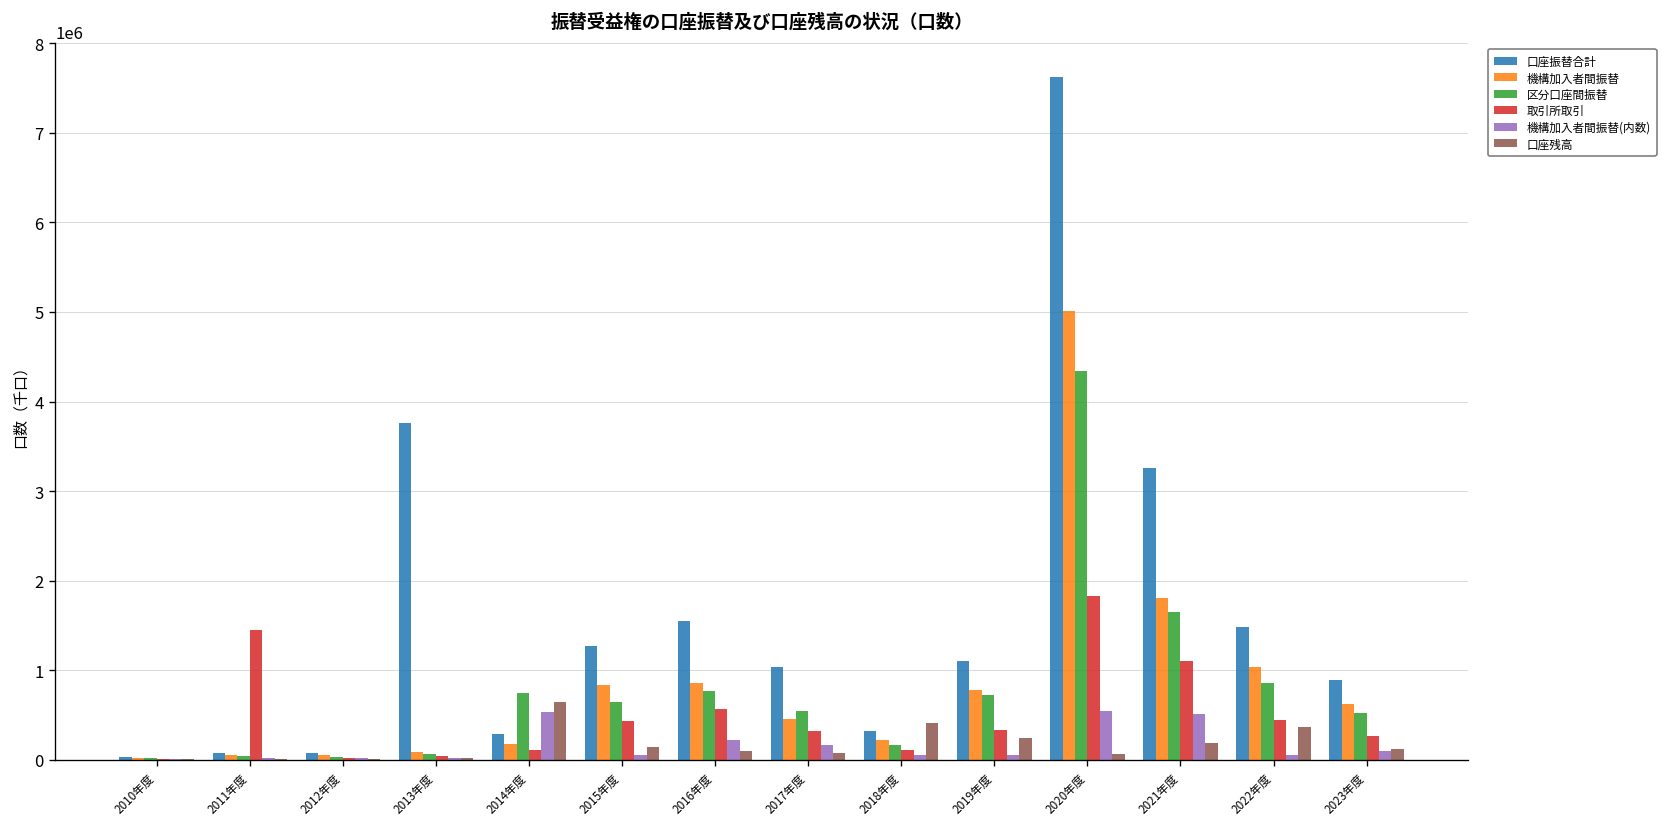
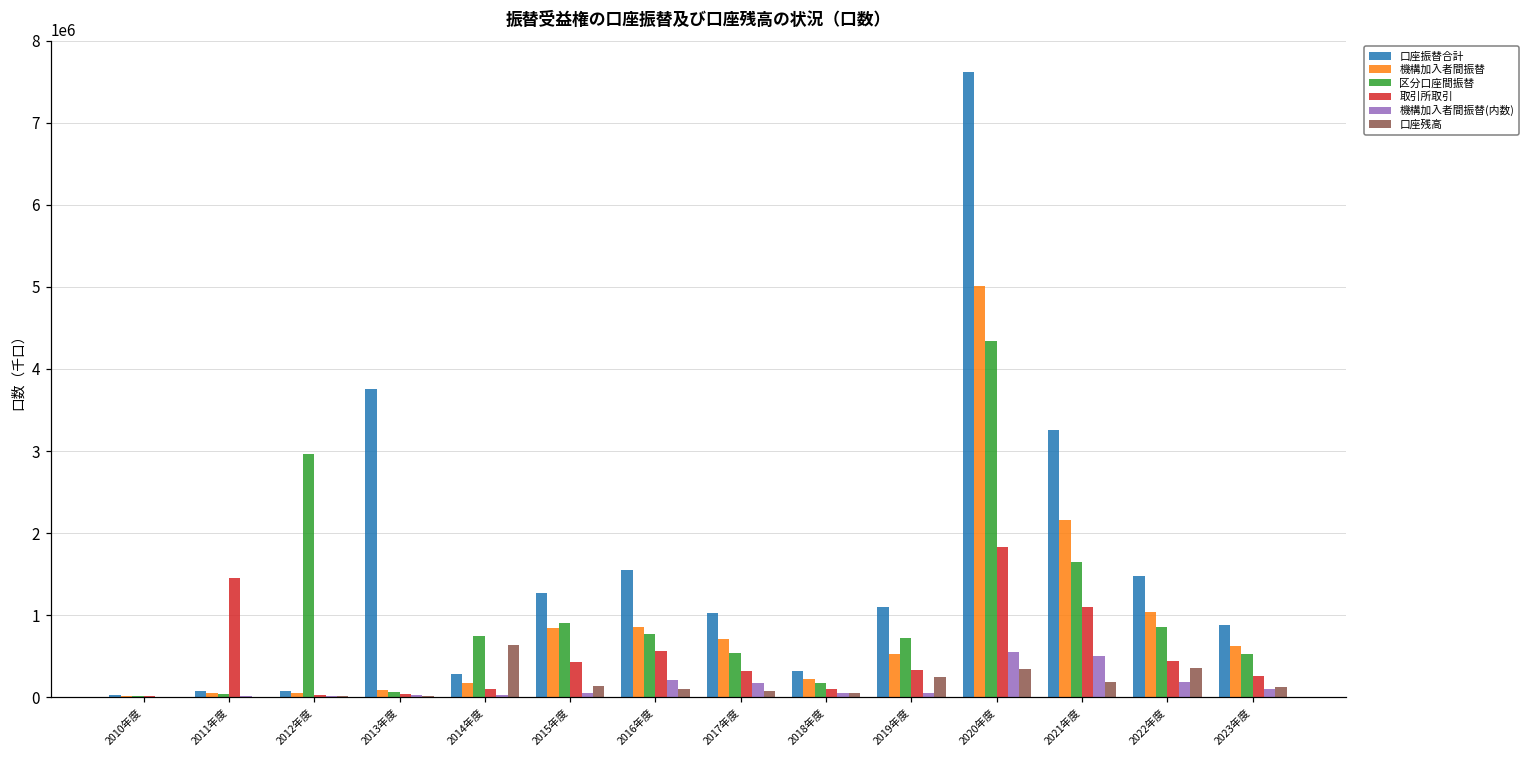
  {
    "口座振替合計": {
      "2011年度": 100000,
      "2012年度": 100000,
      "2013年度": 3800000,
      "2014年度": 300000,
      "2015年度": 1300000,
      "2016年度": 1500000,
      "2017年度": 1000000,
      "2018年度": 300000,
      "2019年度": 1100000,
      "2020年度": 7600000,
      "2021年度": 3300000,
      "2022年度": 1500000,
      "2023年度": 900000
    },
    "機構加入者間振替": {
      "2011年度": 100000,
      "2012年度": 0,
      "2013年度": 100000,
      "2014年度": 200000,
      "2015年度": 800000,
      "2016年度": 900000,
-     "2017年度": 500000,
+     "2017年度": 700000,
      "2018年度": 200000,
-     "2019年度": 800000,
+     "2019年度": 500000,
      "2020年度": 5000000,
-     "2021年度": 1800000,
+     "2021年度": 2200000,
      "2022年度": 1000000,
      "2023年度": 600000
    },
    "区分口座間振替": {
      "2011年度": 0,
-     "2012年度": 0,
+     "2012年度": 3000000,
      "2013年度": 100000,
      "2014年度": 700000,
-     "2015年度": 600000,
+     "2015年度": 900000,
      "2016年度": 800000,
      "2017年度": 500000,
      "2018年度": 200000,
      "2019年度": 700000,
      "2020年度": 4300000,
      "2021年度": 1700000,
      "2022年度": 900000,
      "2023年度": 500000
    },
    "取引所取引": {
      "2011年度": 1400000,
      "2013年度": 0,
      "2014年度": 100000,
      "2015年度": 400000,
      "2016年度": 600000,
      "2017年度": 300000,
      "2018年度": 100000,
      "2019年度": 300000,
      "2020年度": 1800000,
      "2021年度": 1100000,
      "2022年度": 400000,
      "2023年度": 300000
    },
    "機構加入者間振替(内数)": {
-     "2014年度": 500000,
+     "2014年度": 0,
      "2015年度": 100000,
      "2016年度": 200000,
      "2017年度": 200000,
      "2018年度": 0,
      "2019年度": 100000,
      "2020年度": 500000,
      "2021年度": 500000,
-     "2022年度": 100000,
+     "2022年度": 200000,
      "2023年度": 100000
    },
    "口座残高": {
      "2014年度": 600000,
      "2015年度": 100000,
      "2016年度": 100000,
      "2017年度": 100000,
-     "2018年度": 400000,
+     "2018年度": 100000,
      "2019年度": 200000,
-     "2020年度": 100000,
+     "2020年度": 300000,
      "2021年度": 200000,
      "2022年度": 400000,
      "2023年度": 100000
    }
  }
